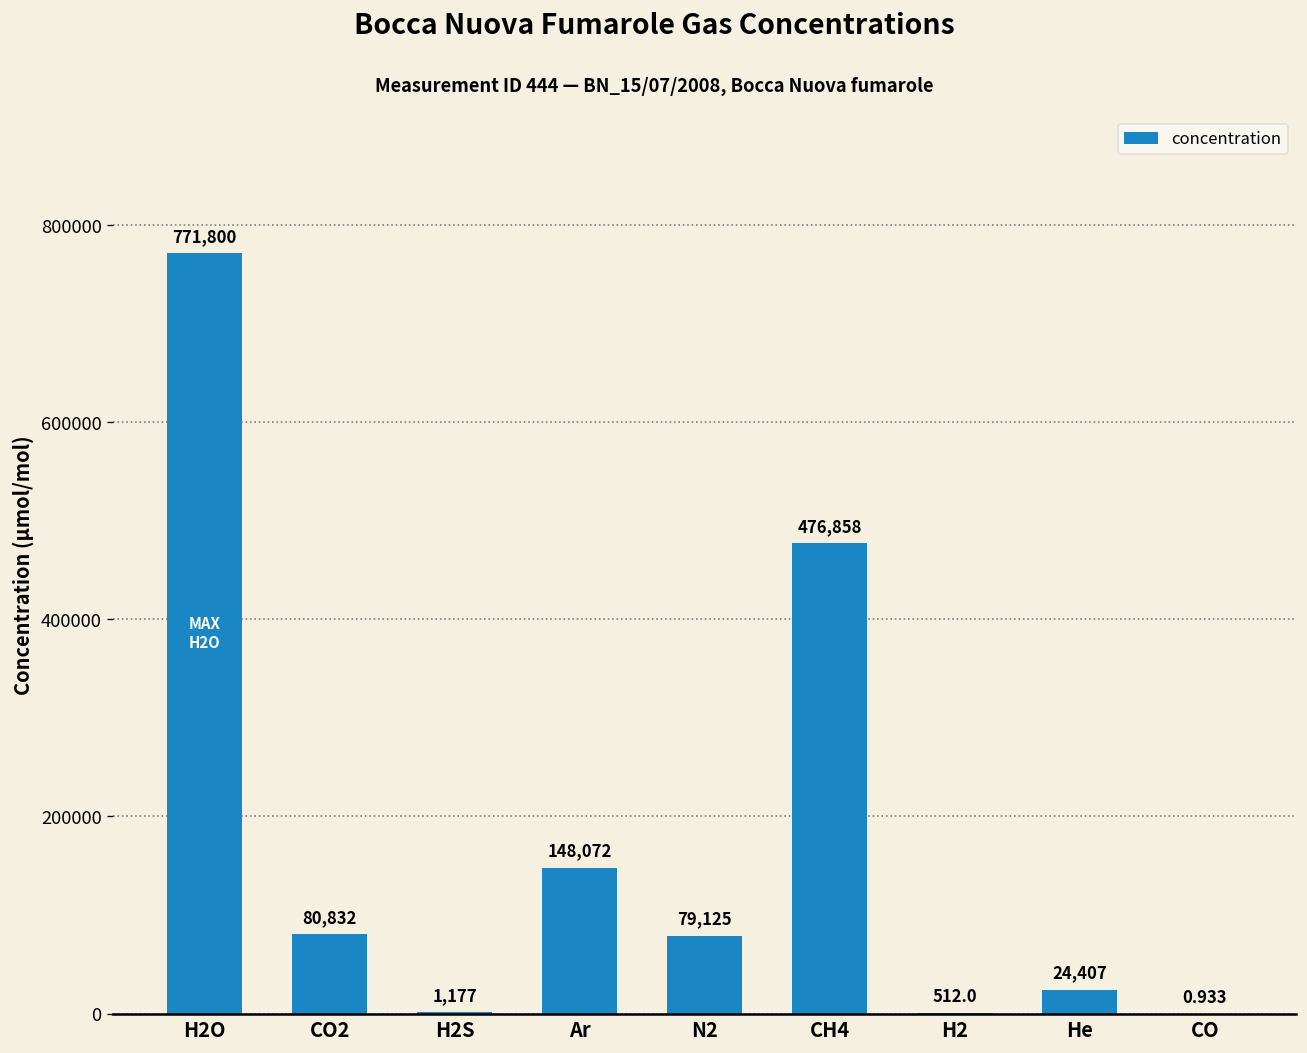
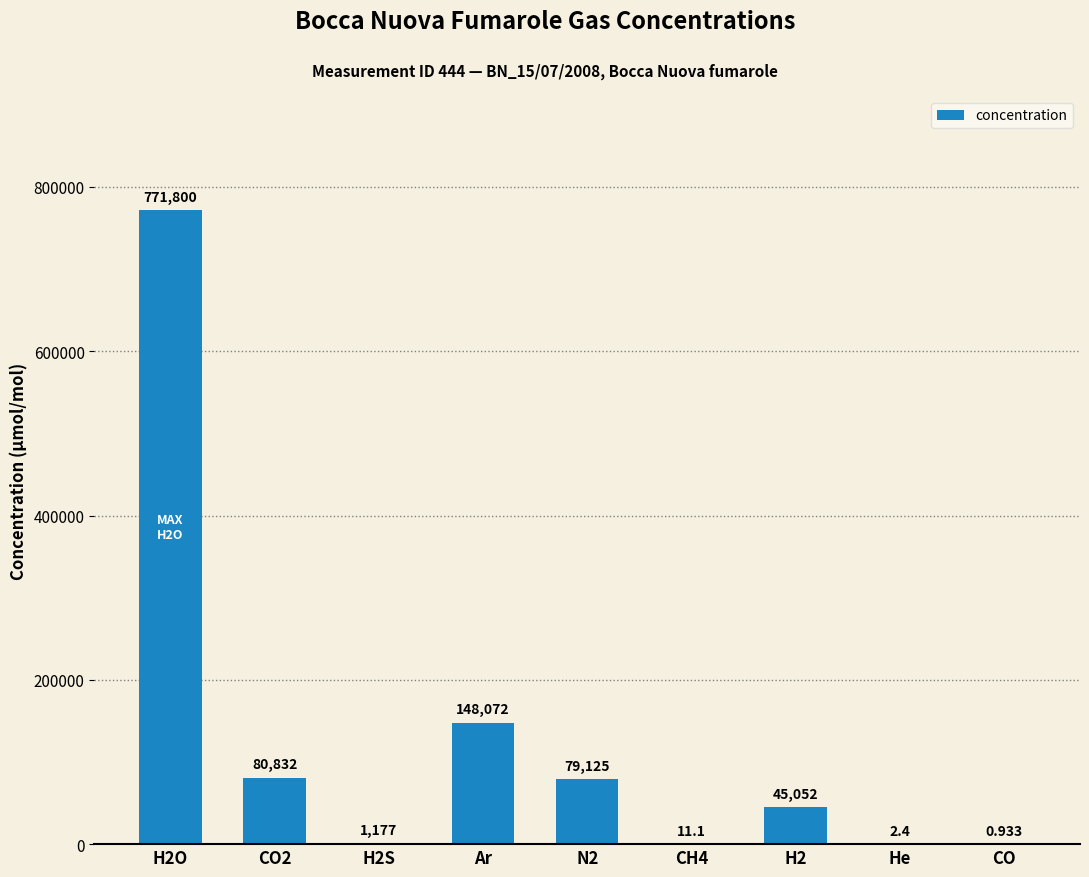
  {
    "H2O": "771,800",
    "CO2": "80,832",
    "H2S": "1,177",
    "Ar": "148,072",
    "N2": "79,125",
-   "CH4": "476,858",
-   "H2": "512.0",
-   "He": "24,407",
+   "CH4": "11.1",
+   "H2": "45,052",
+   "He": "2.4",
    "CO": "0.933"
  }
